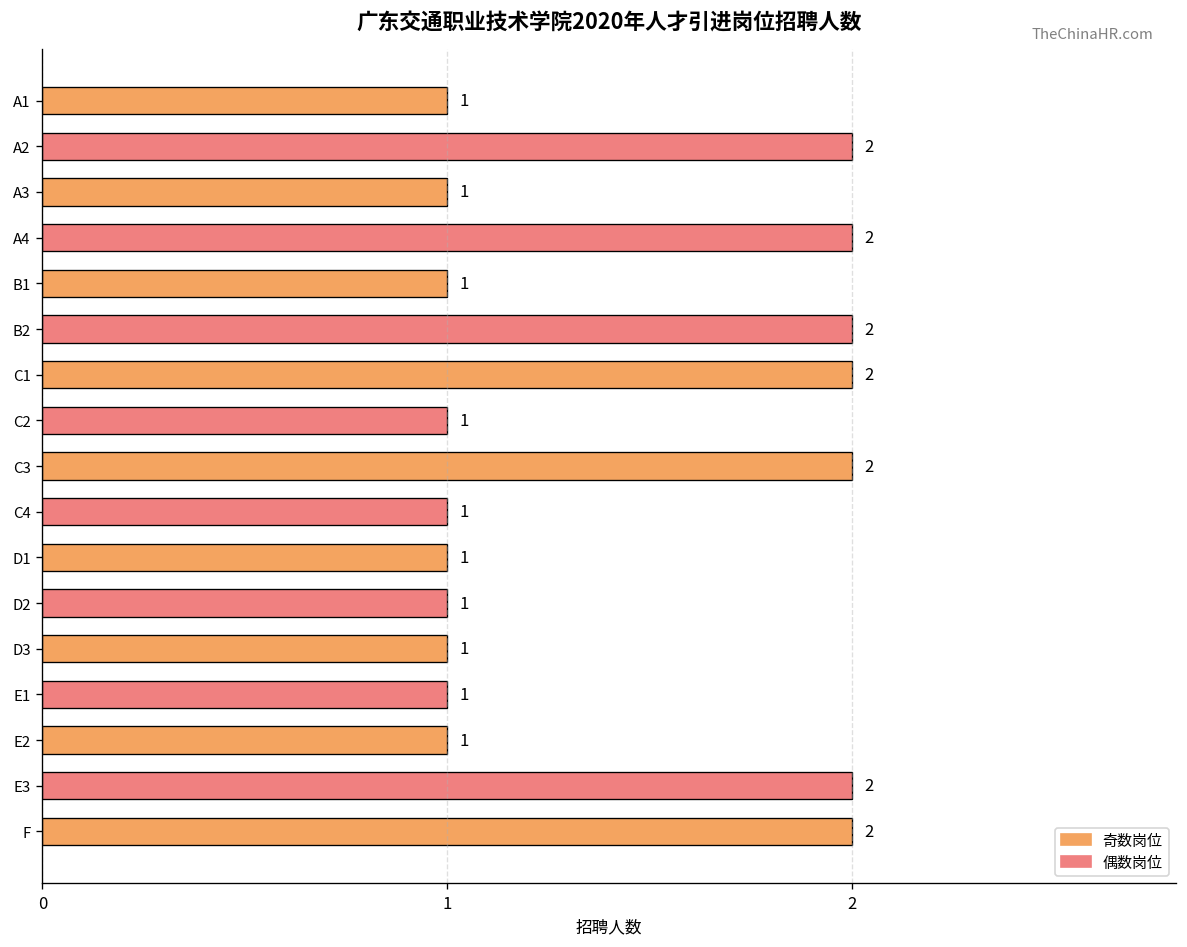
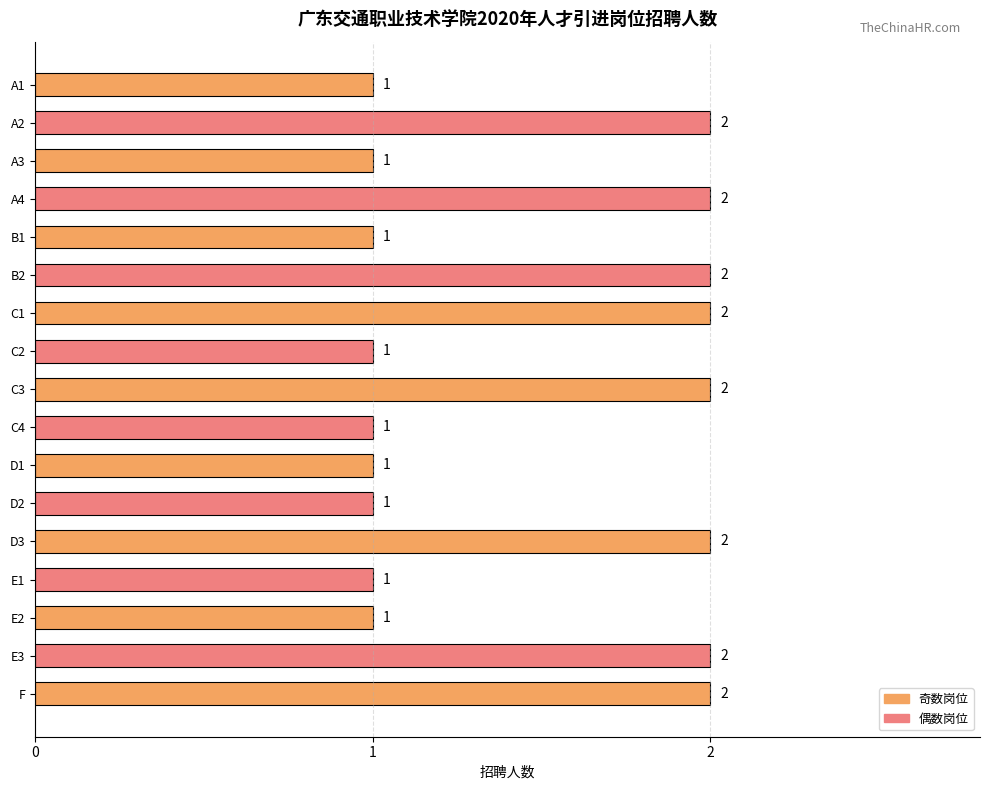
  {
    "A1": 1,
    "A2": 2,
    "A3": 1,
    "A4": 2,
    "B1": 1,
    "B2": 2,
    "C1": 2,
    "C2": 1,
    "C3": 2,
    "C4": 1,
    "D1": 1,
    "D2": 1,
-   "D3": 1,
+   "D3": 2,
    "E1": 1,
    "E2": 1,
    "E3": 2,
    "F": 2
  }
